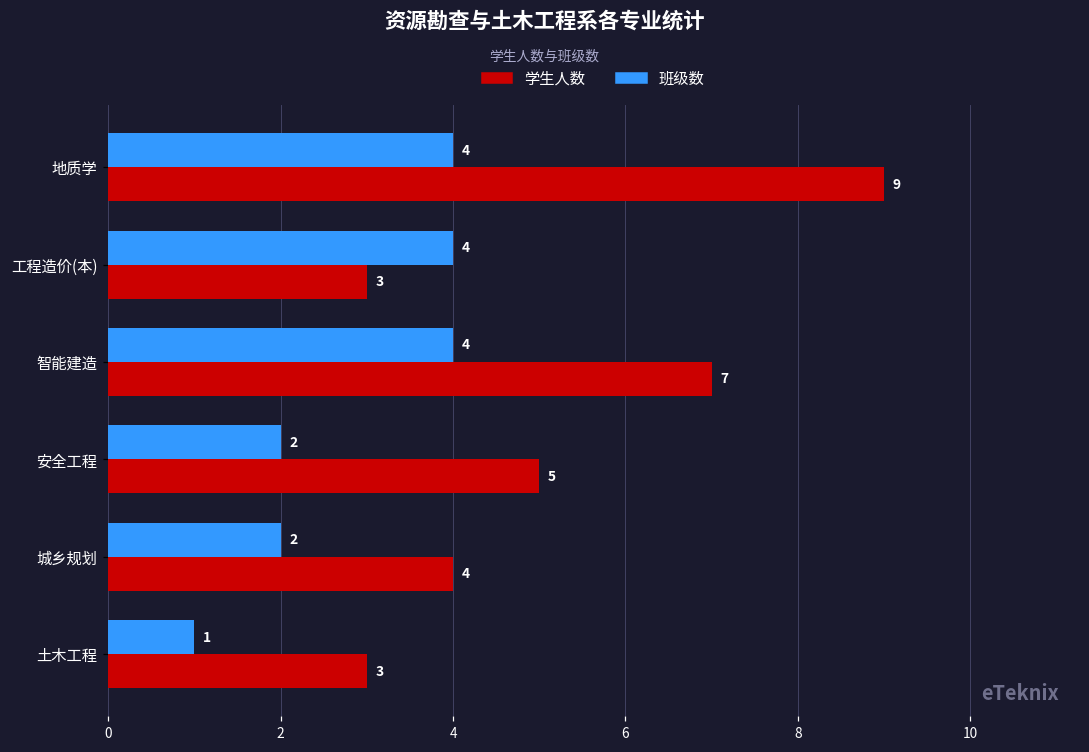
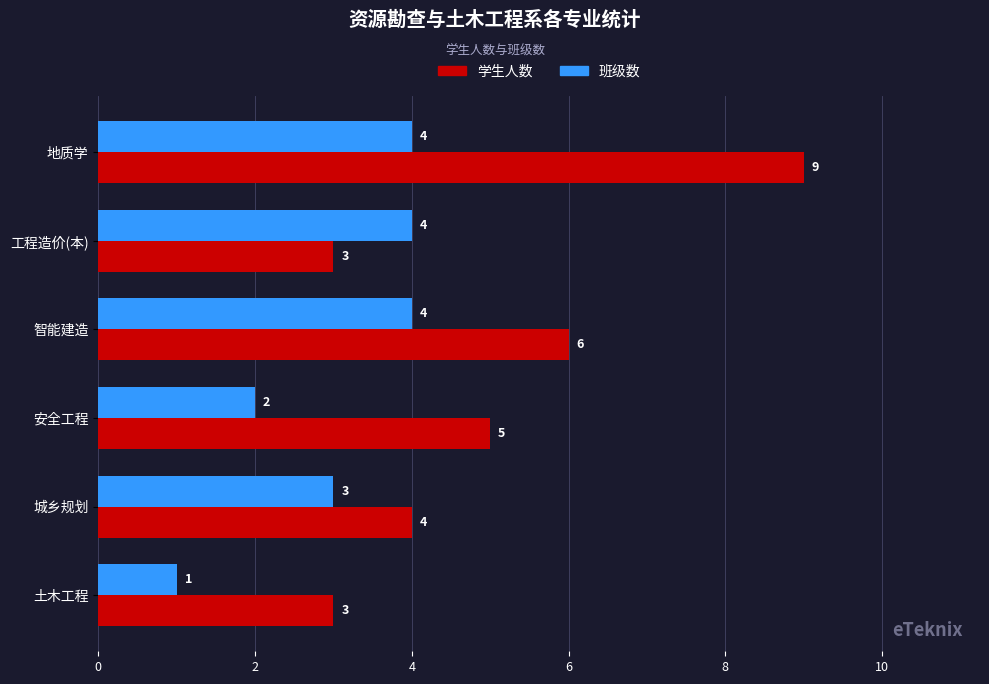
  {
    "学生人数": {
      "地质学": 9,
      "工程造价(本)": 3,
-     "智能建造": 7,
+     "智能建造": 6,
      "安全工程": 5,
      "城乡规划": 4,
      "土木工程": 3
    },
    "班级数": {
      "地质学": 4,
      "工程造价(本)": 4,
      "智能建造": 4,
      "安全工程": 2,
-     "城乡规划": 2,
+     "城乡规划": 3,
      "土木工程": 1
    }
  }
